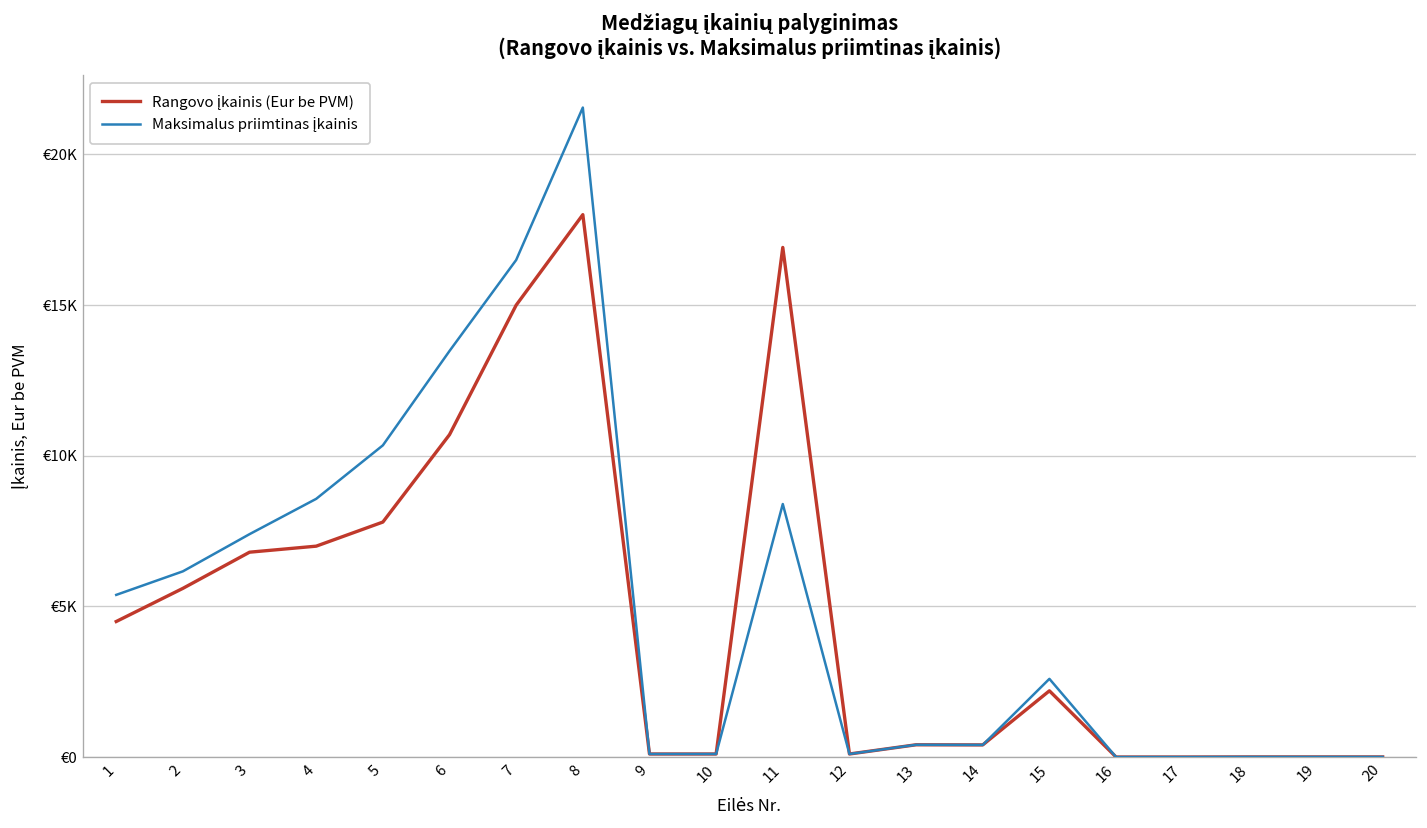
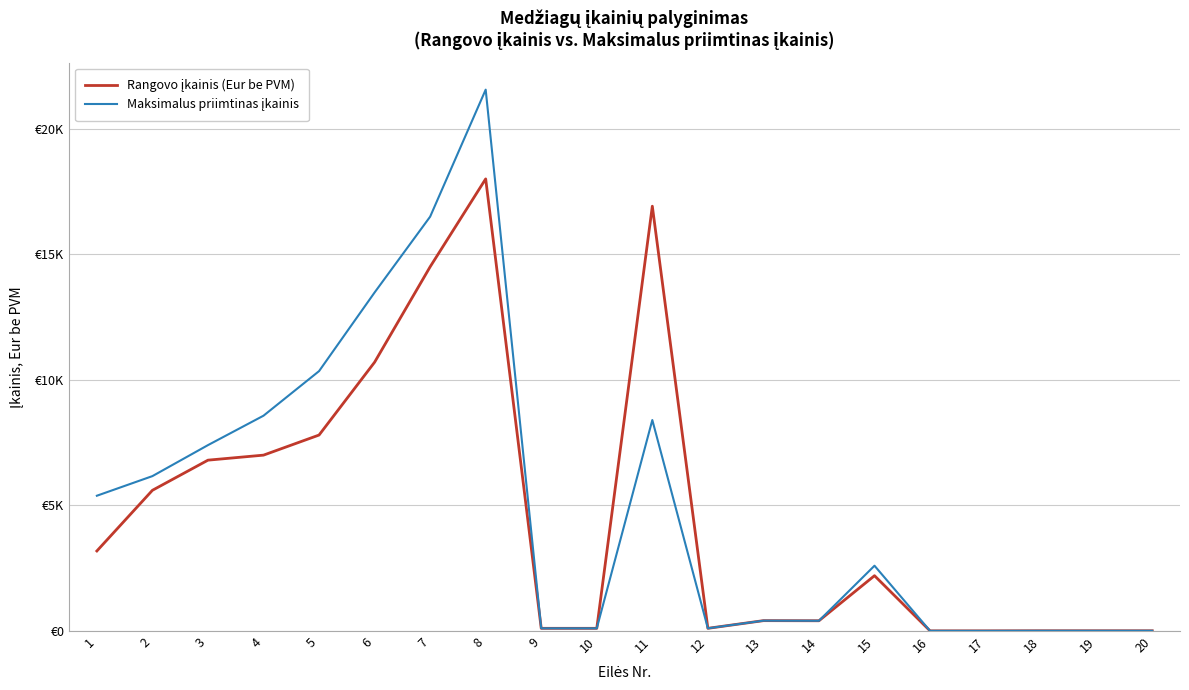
  {
    "Rangovo įkainis (Eur be PVM)": {
-     "1": "€4500",
+     "1": "€3200",
      "2": "€5600",
      "3": "€6800",
      "4": "€7000",
      "5": "€7800",
      "6": "€10700",
-     "7": "€15000",
+     "7": "€14500",
      "8": "€18000",
      "11": "€16900",
      "15": "€2200"
    },
    "Maksimalus priimtinas įkainis": {
      "1": "€5400",
      "2": "€6200",
      "3": "€7400",
      "4": "€8600",
      "5": "€10300",
      "6": "€13500",
      "7": "€16500",
      "8": "€21600",
      "11": "€8400",
      "15": "€2600"
    }
  }
